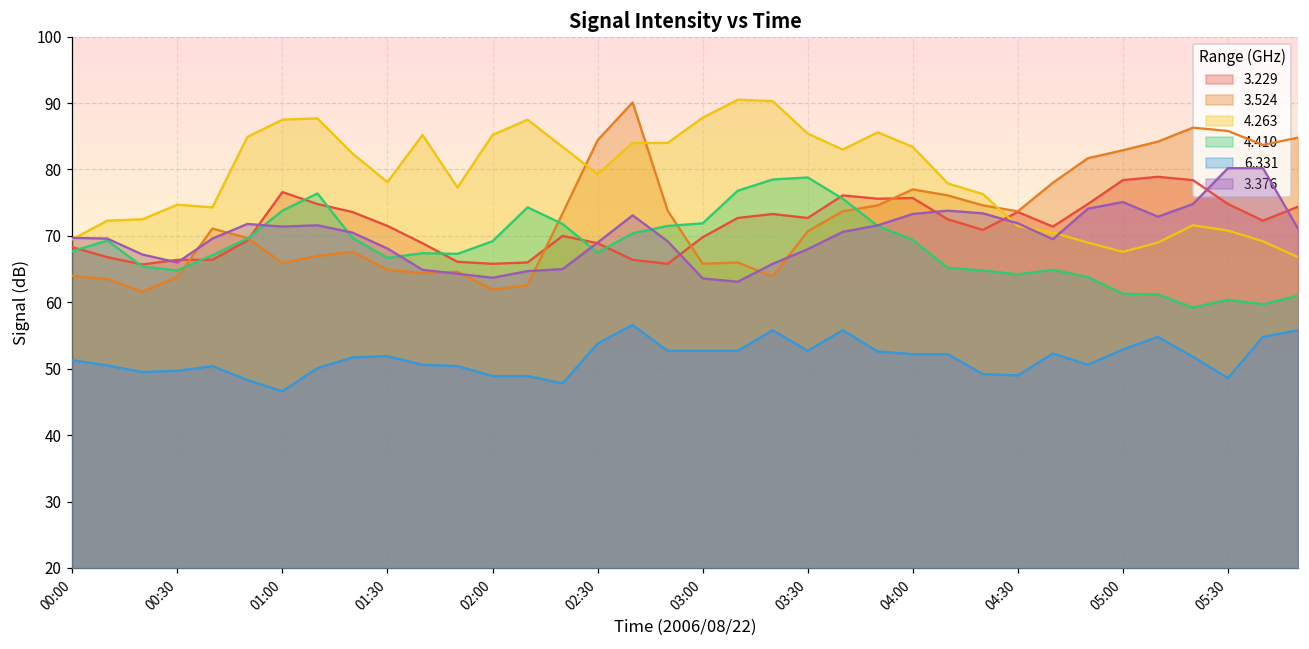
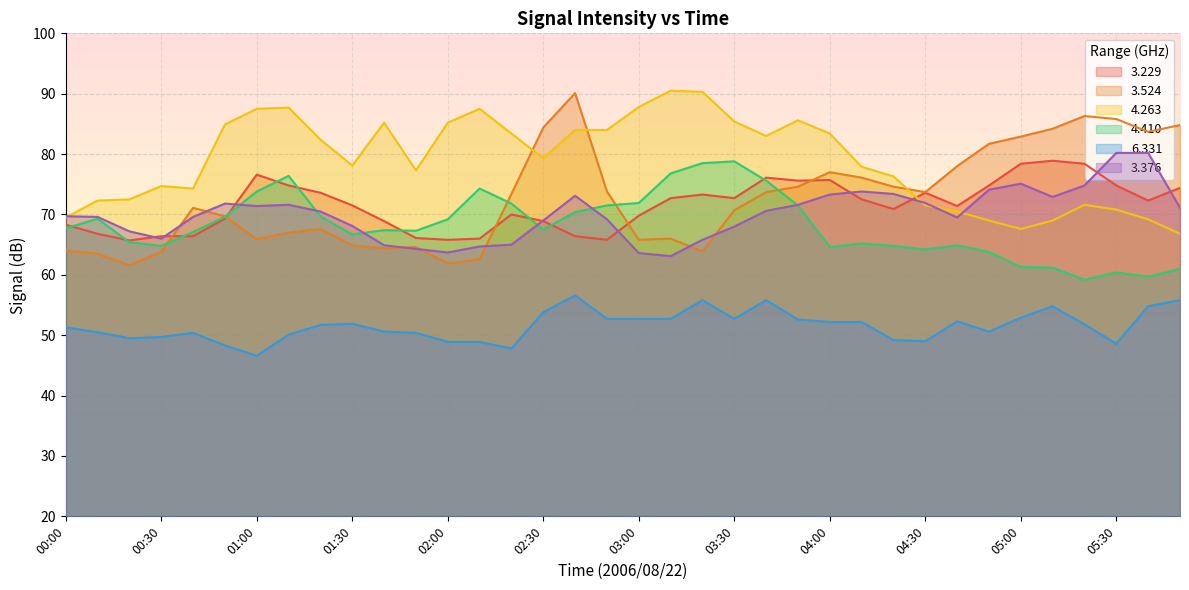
  {
    "4.410": {
      "00:00": 68,
      "00:30": 65,
      "01:00": 74,
      "01:30": 67,
      "02:00": 69,
      "02:30": 68,
      "03:00": 72,
      "03:30": 79,
-     "04:00": 69,
+     "04:00": 65,
      "04:30": 64,
      "05:00": 61,
      "05:30": 60
    },
    "6.331": {
      "00:00": 51,
      "00:30": 50,
      "01:00": 47,
      "01:30": 52,
      "02:00": 49,
      "02:30": 54,
      "03:00": 53,
      "03:30": 53,
      "04:00": 52,
      "04:30": 49,
      "05:00": 53,
      "05:30": 49
    },
    "3.376": {
      "01:00": 71,
      "01:30": 68,
      "02:00": 64,
      "03:00": 64,
      "03:30": 68,
      "04:00": 73,
      "05:00": 75
    }
  }
